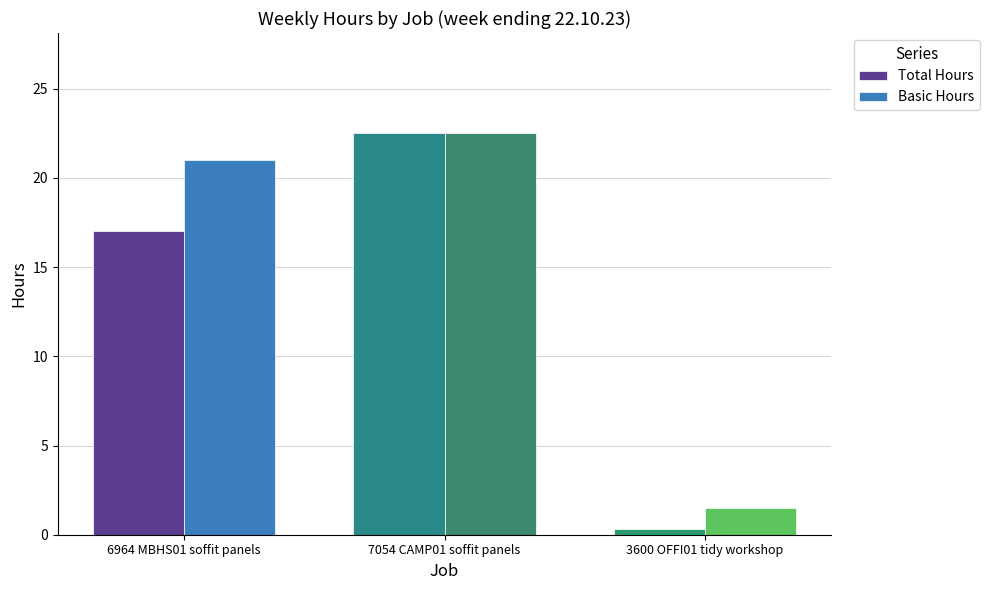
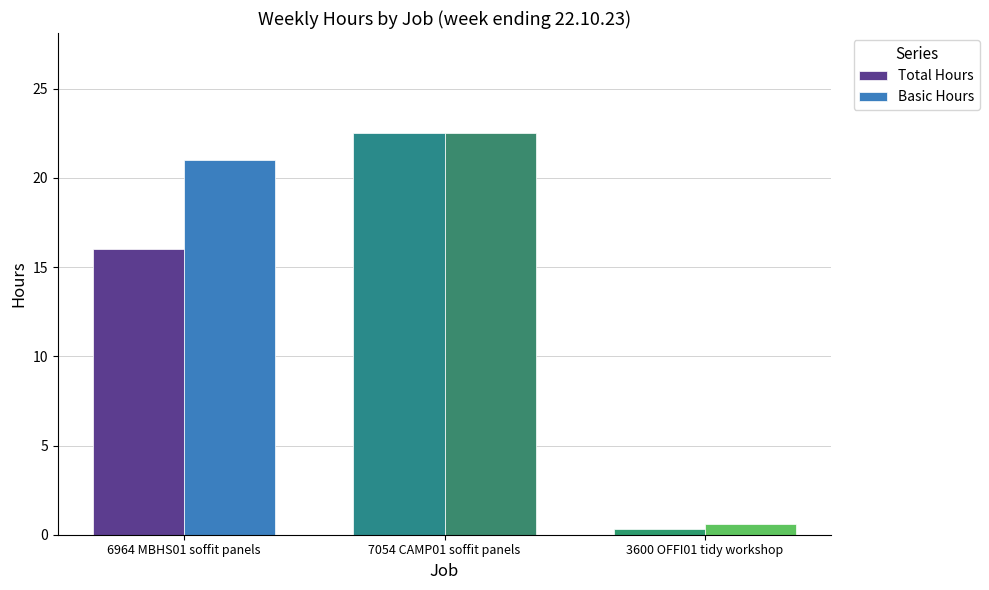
  {
    "Total Hours": {
-     "6964 MBHS01 soffit panels": 17,
+     "6964 MBHS01 soffit panels": 16,
      "7054 CAMP01 soffit panels": 22.5,
      "3600 OFFI01 tidy workshop": 0.3
    },
    "Basic Hours": {
      "6964 MBHS01 soffit panels": 21.0,
      "7054 CAMP01 soffit panels": 22.5,
-     "3600 OFFI01 tidy workshop": 1.5
+     "3600 OFFI01 tidy workshop": 0.6
    }
  }
